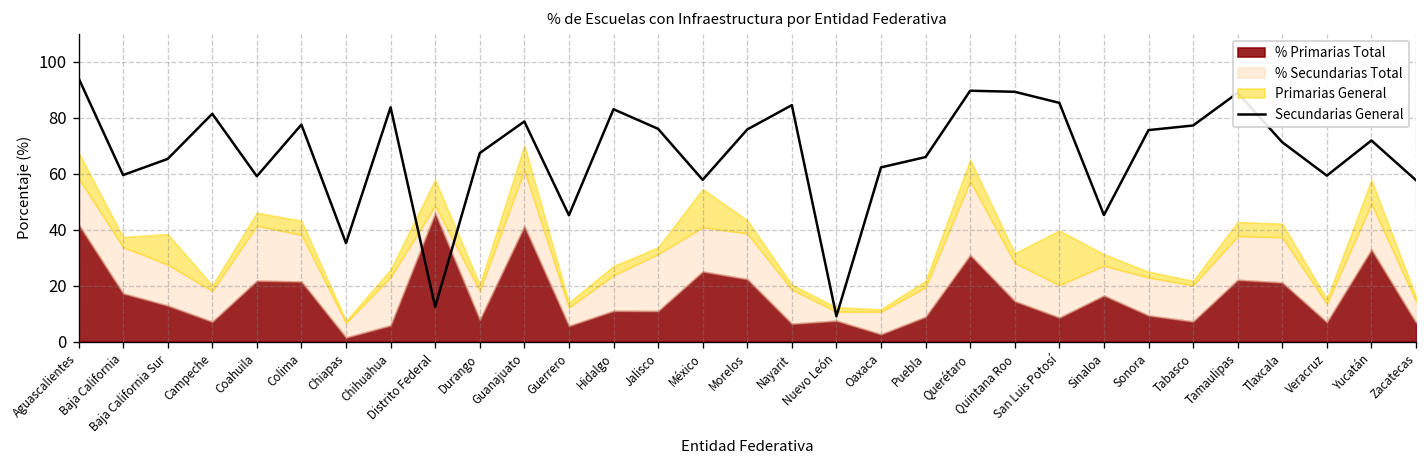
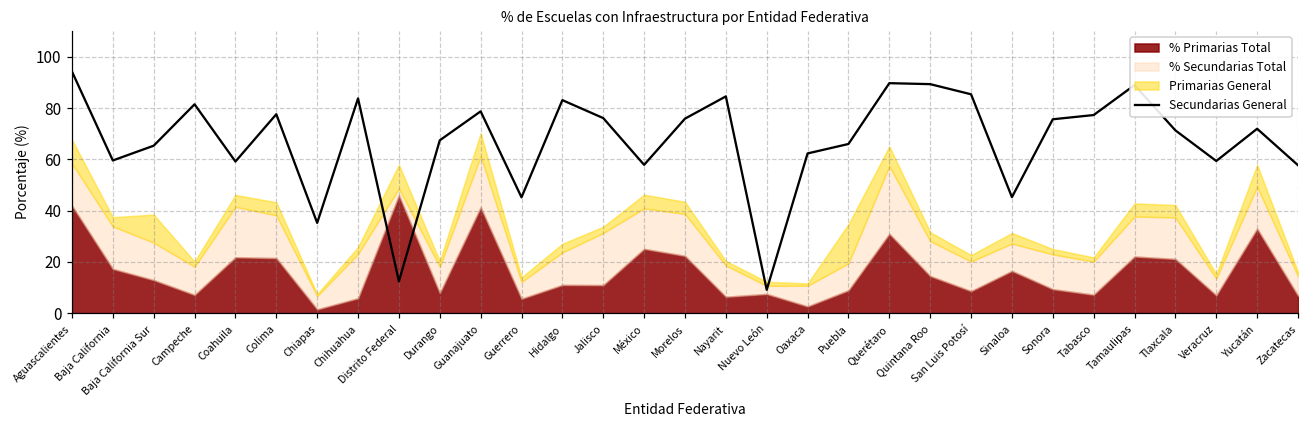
  {
    "Secundarias General": {
      "Aguascalientes": 94,
      "Baja California": 60,
      "Baja California Sur": 65,
      "Campeche": 81,
      "Coahuila": 59,
      "Colima": 78,
      "Chiapas": 35,
      "Chihuahua": 84,
      "Distrito Federal": 12,
      "Durango": 67,
      "Guanajuato": 79,
      "Guerrero": 45,
      "Hidalgo": 83,
      "Jalisco": 76,
      "México": 58,
      "Morelos": 76,
      "Nayarit": 85,
      "Nuevo León": 9,
      "Oaxaca": 62,
      "Puebla": 66,
      "Querétaro": 90,
      "Quintana Roo": 89,
      "San Luis Potosí": 85,
      "Sinaloa": 45,
      "Sonora": 76,
      "Tabasco": 77,
      "Tlaxcala": 71,
      "Veracruz": 59,
      "Yucatán": 72,
      "Zacatecas": 58
    },
    "% Primarias Total": {
      "Aguascalientes": 42,
      "Baja California": 17,
      "Baja California Sur": 13,
      "Campeche": 7,
      "Coahuila": 22,
      "Colima": 21,
      "Chiapas": 1,
      "Chihuahua": 6,
      "Distrito Federal": 46,
      "Durango": 8,
      "Guanajuato": 41,
      "Guerrero": 6,
      "Hidalgo": 11,
      "Jalisco": 11,
      "México": 25,
      "Morelos": 22,
      "Nayarit": 6,
      "Nuevo León": 7,
      "Oaxaca": 3,
      "Puebla": 9,
      "Querétaro": 31,
      "Quintana Roo": 14,
      "San Luis Potosí": 9,
      "Sinaloa": 16,
      "Sonora": 9,
      "Tabasco": 7,
      "Tamaulipas": 22,
      "Tlaxcala": 21,
      "Veracruz": 7,
      "Yucatán": 33,
      "Zacatecas": 7
    },
    "% Secundarias Total": {
      "Aguascalientes": 17,
      "Baja California": 17,
      "Baja California Sur": 15,
      "Campeche": 11,
      "Coahuila": 20,
      "Colima": 17,
      "Chihuahua": 17,
      "Distrito Federal": 3,
      "Durango": 10,
      "Guanajuato": 20,
      "Guerrero": 7,
      "Hidalgo": 13,
      "Jalisco": 20,
      "México": 16,
      "Morelos": 16,
      "Nayarit": 12,
      "Nuevo León": 3,
      "Puebla": 11,
      "Querétaro": 26,
      "Quintana Roo": 14,
      "San Luis Potosí": 12,
      "Sinaloa": 11,
      "Sonora": 14,
      "Tabasco": 13,
      "Tamaulipas": 16,
      "Tlaxcala": 16,
      "Veracruz": 7,
      "Yucatán": 16,
      "Zacatecas": 8
    },
    "Primarias General": {
      "Aguascalientes": 9,
      "Baja California": 4,
      "Baja California Sur": 11,
      "Campeche": 2,
      "Coahuila": 5,
      "Colima": 5,
      "Chihuahua": 3,
      "Distrito Federal": 9,
      "Durango": 2,
      "Guanajuato": 9,
      "Guerrero": 2,
      "Hidalgo": 3,
      "Jalisco": 2,
-     "México": 14,
+     "México": 5,
      "Morelos": 5,
      "Nayarit": 2,
      "Nuevo León": 2,
-     "Puebla": 2,
+     "Puebla": 15,
      "Querétaro": 8,
      "Quintana Roo": 3,
-     "San Luis Potosí": 20,
+     "San Luis Potosí": 2,
      "Sinaloa": 4,
      "Sonora": 2,
      "Tabasco": 2,
      "Tamaulipas": 5,
      "Tlaxcala": 5,
      "Veracruz": 2,
      "Yucatán": 9,
      "Zacatecas": 2
    }
  }
